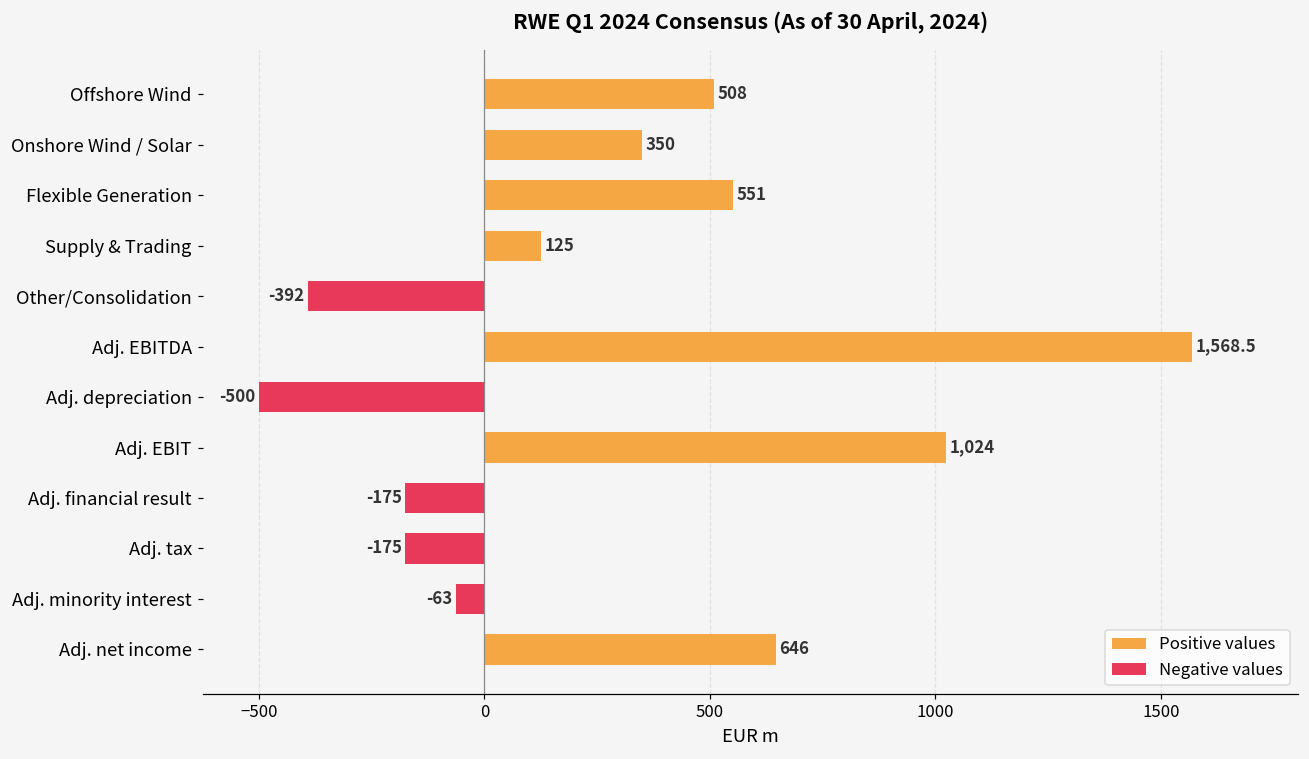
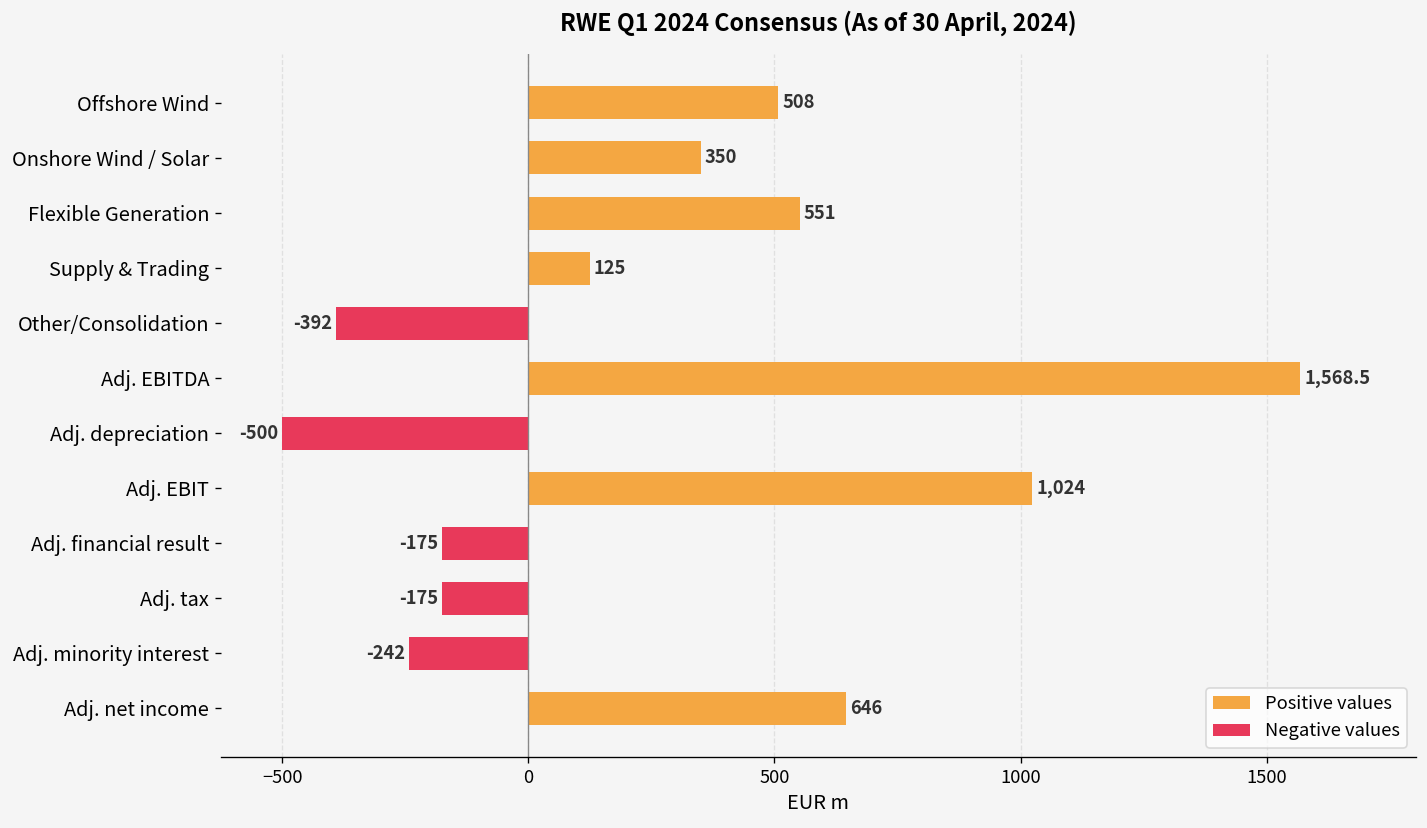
  {
    "Positive values": {
      "Offshore Wind": "508",
      "Onshore Wind / Solar": "350",
      "Flexible Generation": "551",
      "Supply & Trading": "125",
      "Adj. EBITDA": "1,568.5",
      "Adj. EBIT": "1,024",
      "Adj. net income": "646"
    },
    "Negative values": {
      "Other/Consolidation": "-392",
      "Adj. depreciation": "-500",
      "Adj. financial result": "-175",
      "Adj. tax": "-175",
-     "Adj. minority interest": "-63"
+     "Adj. minority interest": "-242"
    }
  }
